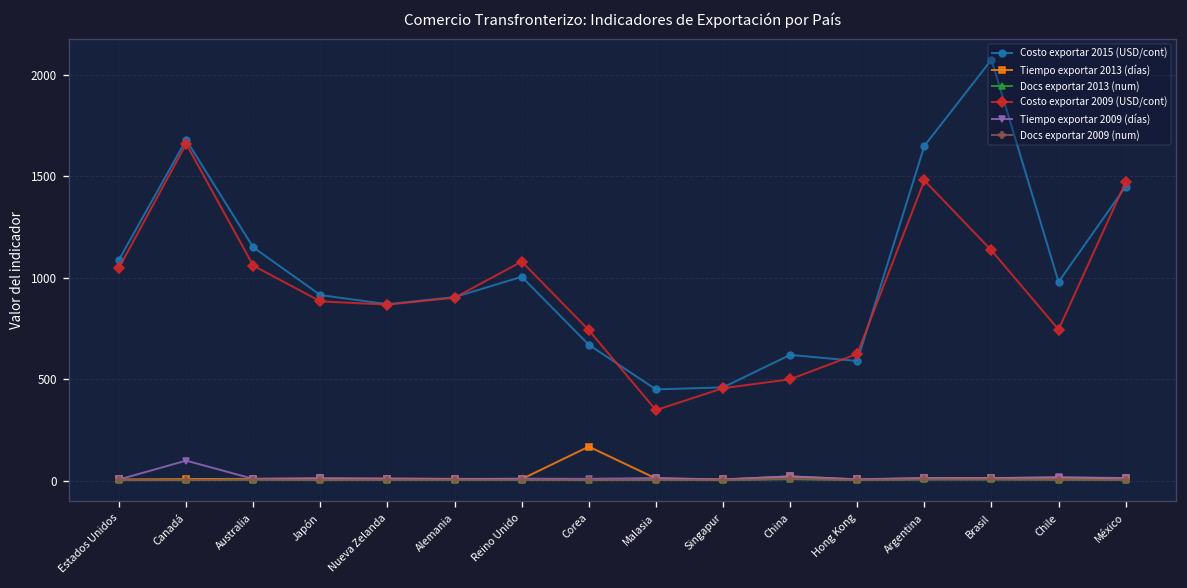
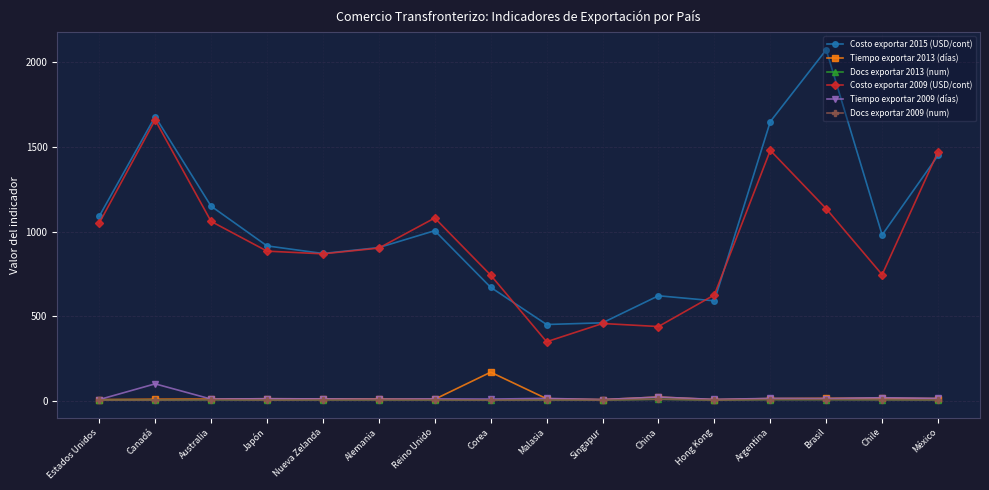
  {
    "Costo exportar 2015 (USD/cont)": {
      "Estados Unidos": 1090,
      "Canadá": 1680,
      "Australia": 1150,
      "Japón": 920,
      "Reino Unido": 1010,
      "Corea": 670,
      "Malasia": 450,
      "China": 620,
      "Hong Kong": 590,
      "Argentina": 1650,
      "Chile": 980,
      "México": 1450
    },
    "Tiempo exportar 2013 (días)": {
      "Corea": 170
    },
    "Costo exportar 2009 (USD/cont)": {
      "Estados Unidos": 1050,
      "Canadá": 1660,
      "Australia": 1060,
      "Japón": 880,
      "Reino Unido": 1080,
      "Corea": 740,
      "Malasia": 350,
-     "China": 500,
+     "China": 440,
      "Hong Kong": 630,
      "Argentina": 1480,
      "Brasil": 1140,
      "Chile": 750,
      "México": 1470
    },
    "Tiempo exportar 2009 (días)": {
      "Canadá": 100
    }
  }
